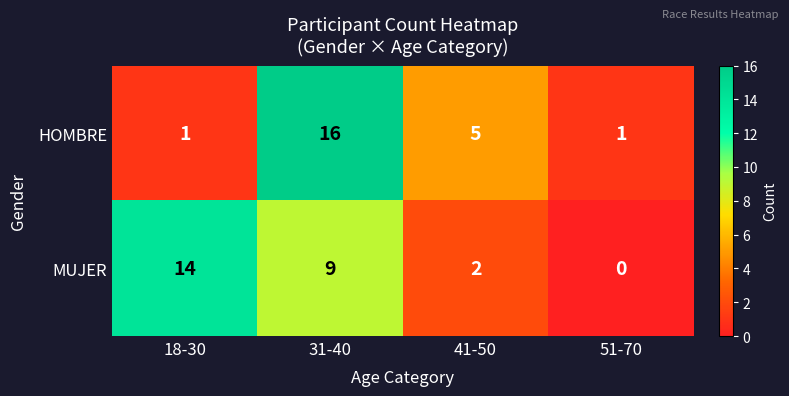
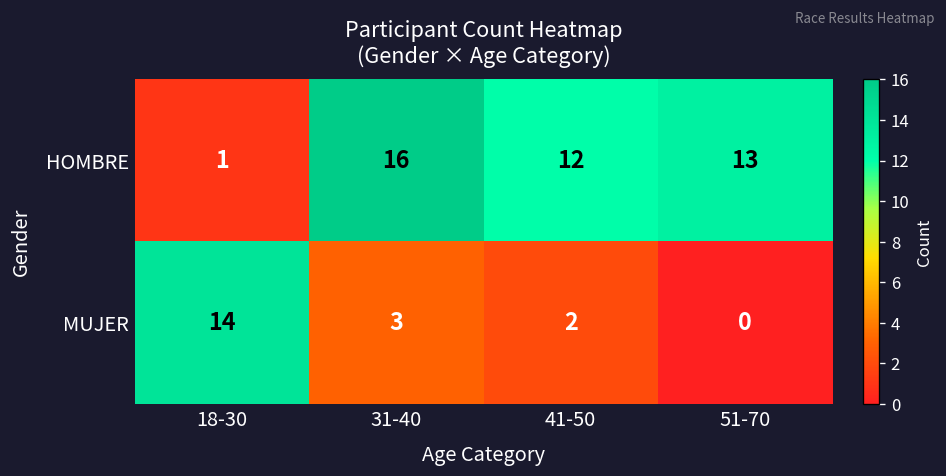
  {
    "HOMBRE": {
      "18-30": 1,
      "31-40": 16,
-     "41-50": 5,
-     "51-70": 1
+     "41-50": 12,
+     "51-70": 13
    },
    "MUJER": {
      "18-30": 14,
-     "31-40": 9,
+     "31-40": 3,
      "41-50": 2,
      "51-70": 0
    }
  }
